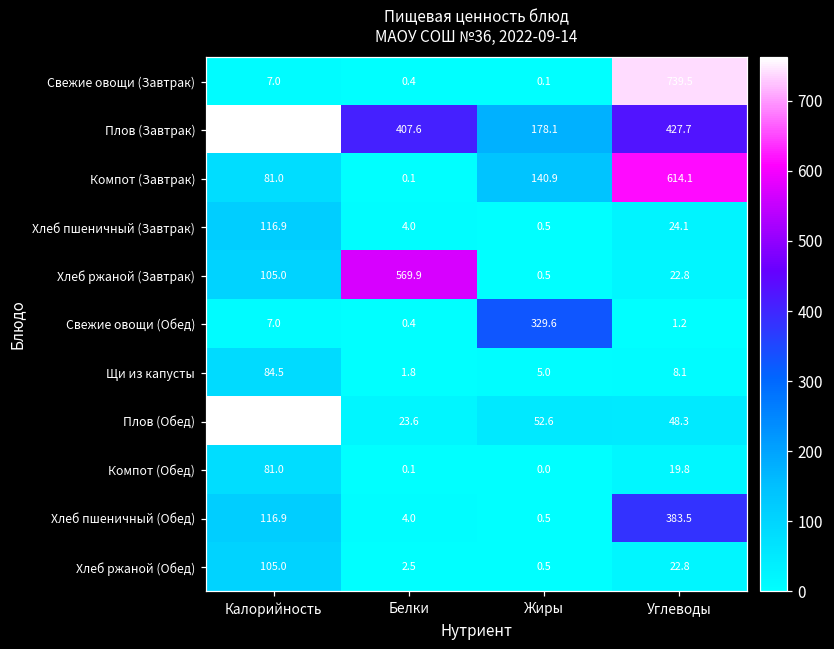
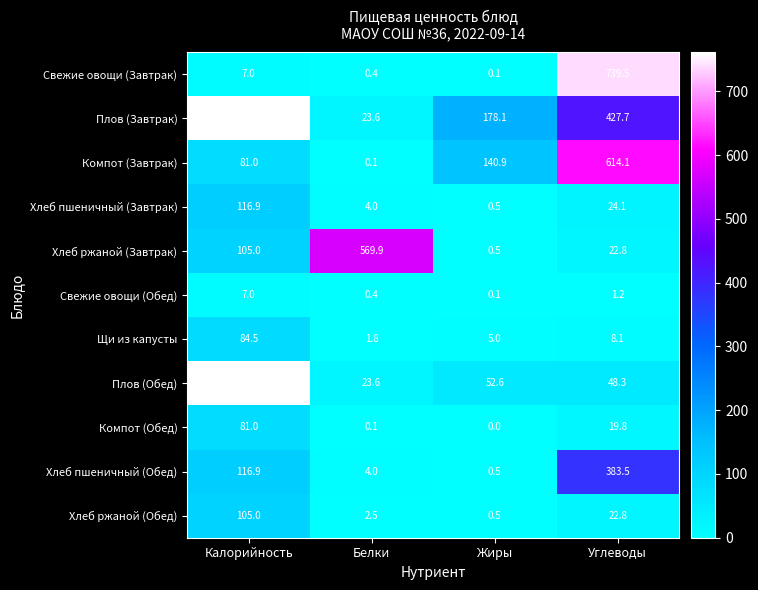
  {
    "Свежие овощи (Завтрак)": {
      "Калорийность": 7.0,
      "Белки": 0.4,
      "Жиры": 0.1
    },
    "Плов (Завтрак)": {
-     "Белки": 407.6,
+     "Белки": 23.6,
      "Жиры": 178.1,
      "Углеводы": 427.7
    },
    "Компот (Завтрак)": {
      "Калорийность": 81.0,
      "Белки": 0.1,
      "Жиры": 140.9,
      "Углеводы": 614.1
    },
    "Хлеб пшеничный (Завтрак)": {
      "Калорийность": 116.9,
      "Белки": 4.0,
      "Жиры": 0.5,
      "Углеводы": 24.1
    },
    "Хлеб ржаной (Завтрак)": {
      "Калорийность": 105.0,
      "Белки": 569.9,
      "Жиры": 0.5,
      "Углеводы": 22.8
    },
    "Свежие овощи (Обед)": {
      "Калорийность": 7.0,
      "Белки": 0.4,
-     "Жиры": 329.6,
+     "Жиры": 0.1,
      "Углеводы": 1.2
    },
    "Щи из капусты": {
      "Калорийность": 84.5,
      "Белки": 1.8,
      "Жиры": 5.0,
      "Углеводы": 8.1
    },
    "Плов (Обед)": {
      "Белки": 23.6,
      "Жиры": 52.6,
      "Углеводы": 48.3
    },
    "Компот (Обед)": {
      "Калорийность": 81.0,
      "Белки": 0.1,
      "Жиры": 0.0,
      "Углеводы": 19.8
    },
    "Хлеб пшеничный (Обед)": {
      "Калорийность": 116.9,
      "Белки": 4.0,
      "Жиры": 0.5,
      "Углеводы": 383.5
    },
    "Хлеб ржаной (Обед)": {
      "Калорийность": 105.0,
      "Белки": 2.5,
      "Жиры": 0.5,
      "Углеводы": 22.8
    }
  }
